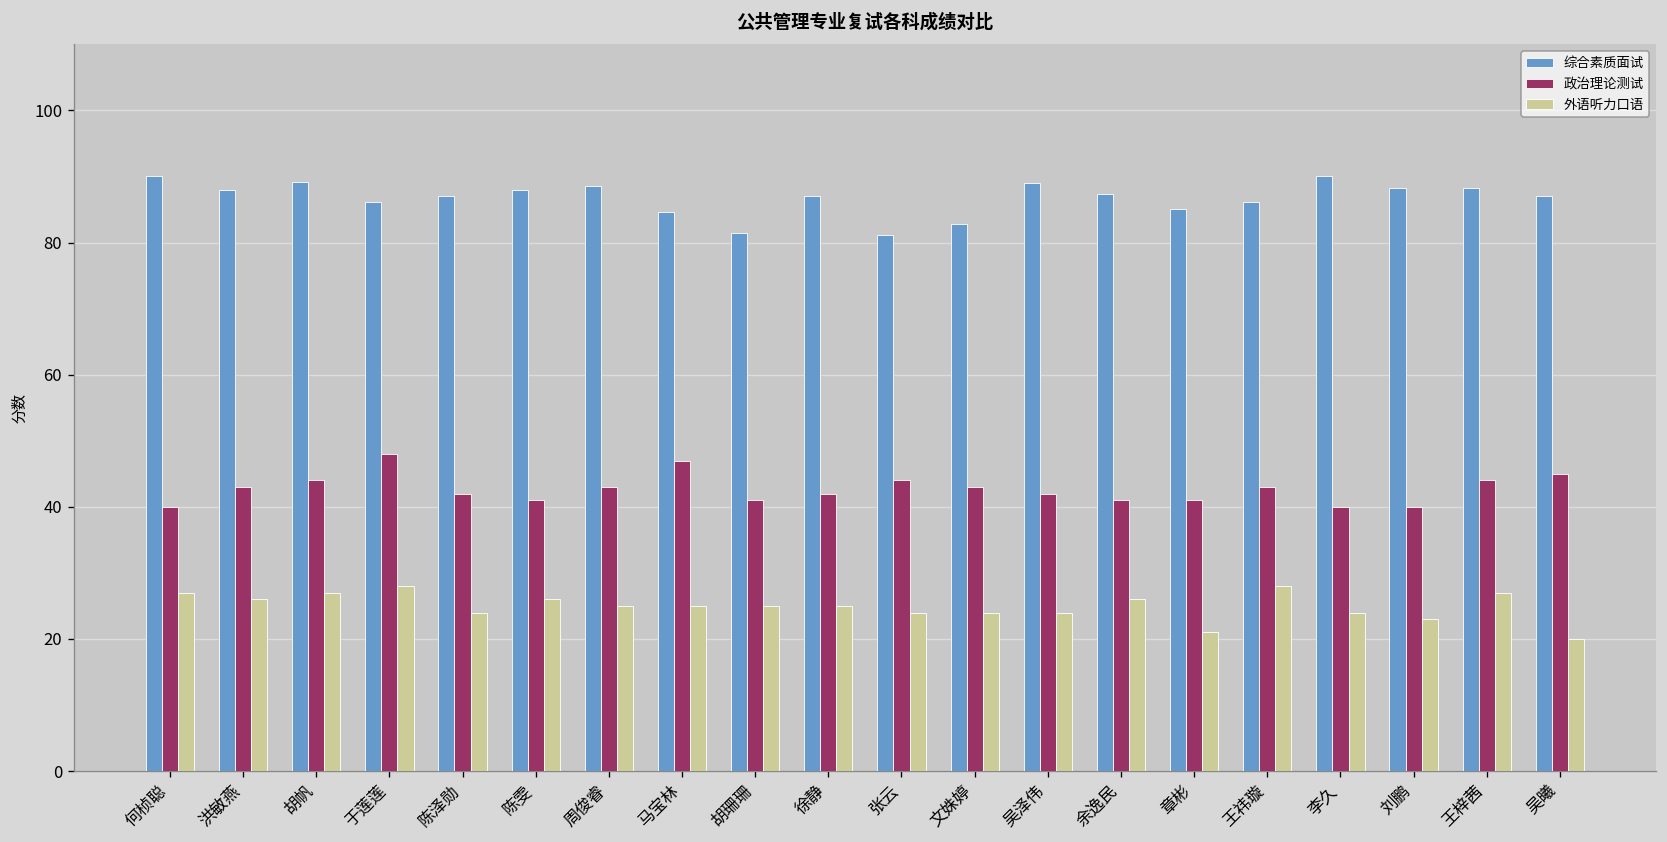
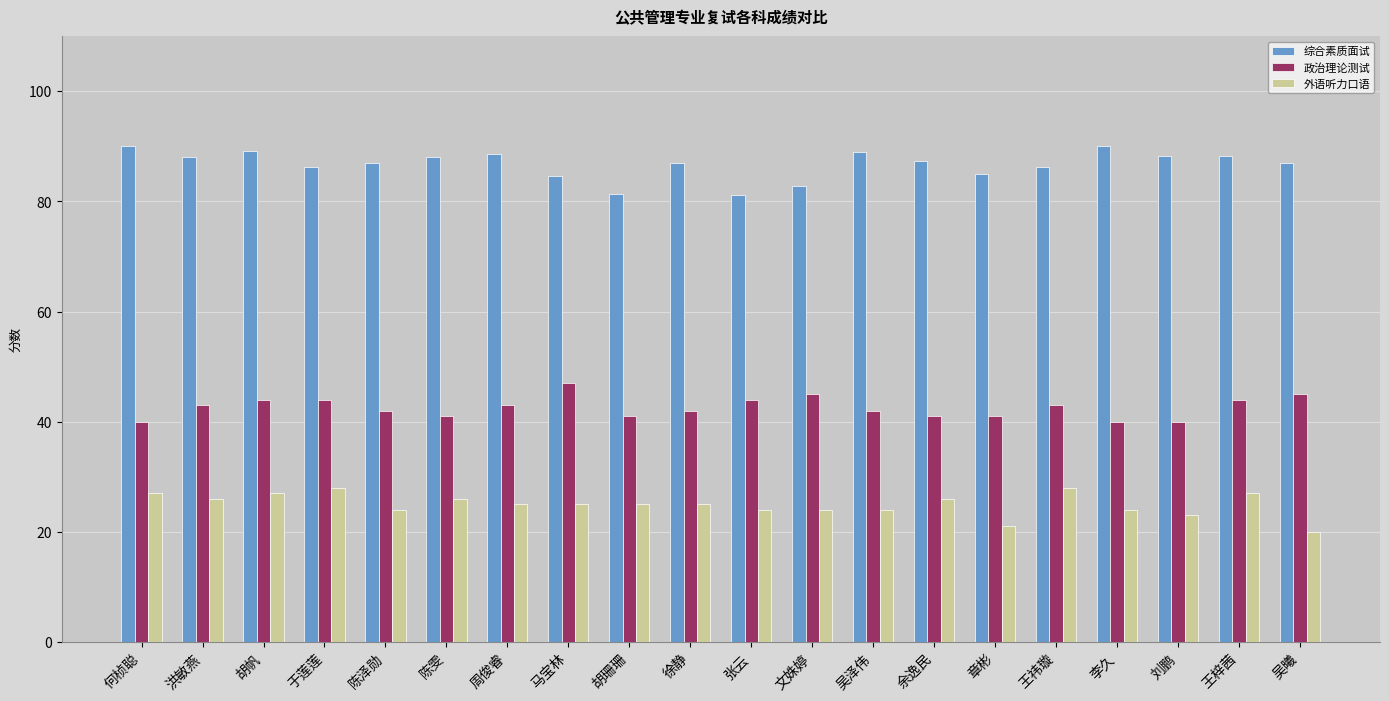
  {
    "综合素质面试": {
      "何桢聪": 90,
      "洪敏燕": 88,
      "胡帆": 89,
      "于莲莲": 86,
      "陈泽勋": 87,
      "陈雯": 88,
      "周俊睿": 89,
      "马宝林": 85,
      "胡珊珊": 81,
      "徐静": 87,
      "张云": 81,
      "文姝婷": 83,
      "吴泽伟": 89,
      "余逸民": 87,
      "章彬": 85,
      "王祎璇": 86,
      "李久": 90,
      "刘鹏": 88,
      "王梓茜": 88,
      "吴曦": 87
    },
    "政治理论测试": {
      "何桢聪": 40,
      "洪敏燕": 43,
      "胡帆": 44,
-     "于莲莲": 48,
+     "于莲莲": 44,
      "陈泽勋": 42,
      "陈雯": 41,
      "周俊睿": 43,
      "马宝林": 47,
      "胡珊珊": 41,
      "徐静": 42,
      "张云": 44,
-     "文姝婷": 43,
+     "文姝婷": 45,
      "吴泽伟": 42,
      "余逸民": 41,
      "章彬": 41,
      "王祎璇": 43,
      "李久": 40,
      "刘鹏": 40,
      "王梓茜": 44,
      "吴曦": 45
    },
    "外语听力口语": {
      "何桢聪": 27,
      "洪敏燕": 26,
      "胡帆": 27,
      "于莲莲": 28,
      "陈泽勋": 24,
      "陈雯": 26,
      "周俊睿": 25,
      "马宝林": 25,
      "胡珊珊": 25,
      "徐静": 25,
      "张云": 24,
      "文姝婷": 24,
      "吴泽伟": 24,
      "余逸民": 26,
      "章彬": 21,
      "王祎璇": 28,
      "李久": 24,
      "刘鹏": 23,
      "王梓茜": 27,
      "吴曦": 20
    }
  }
